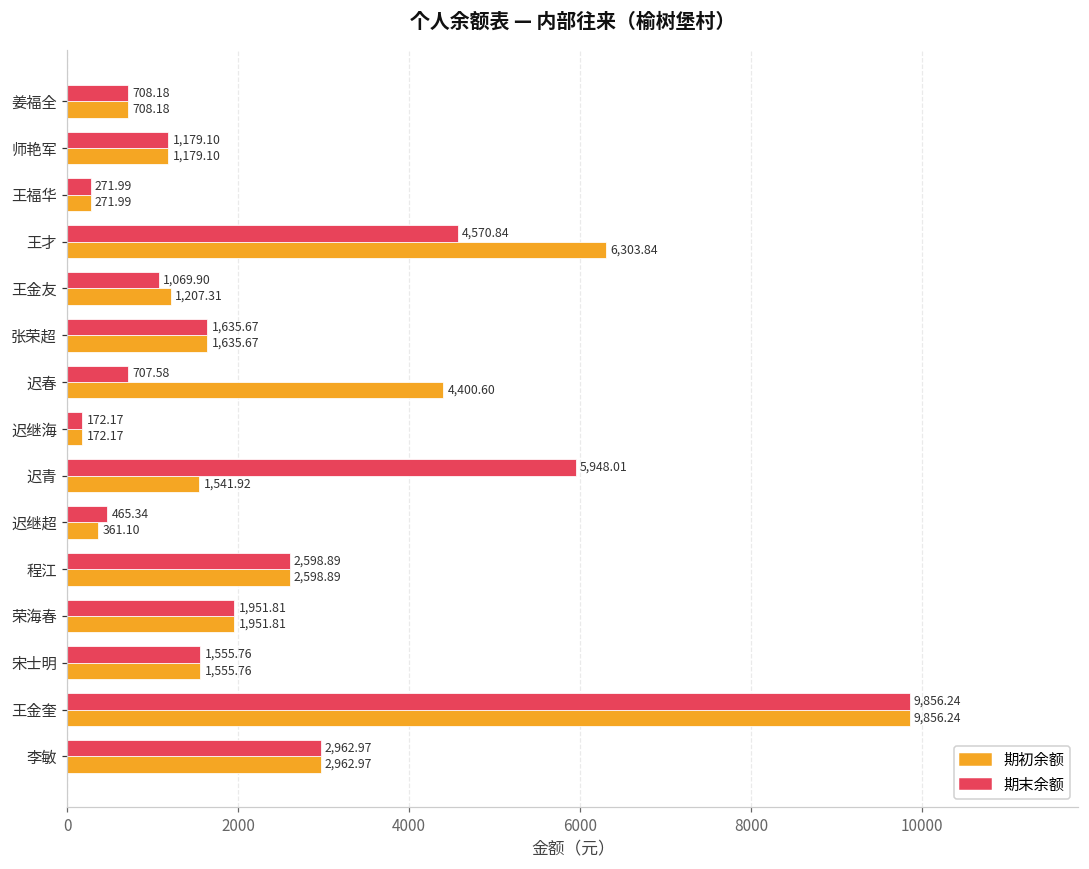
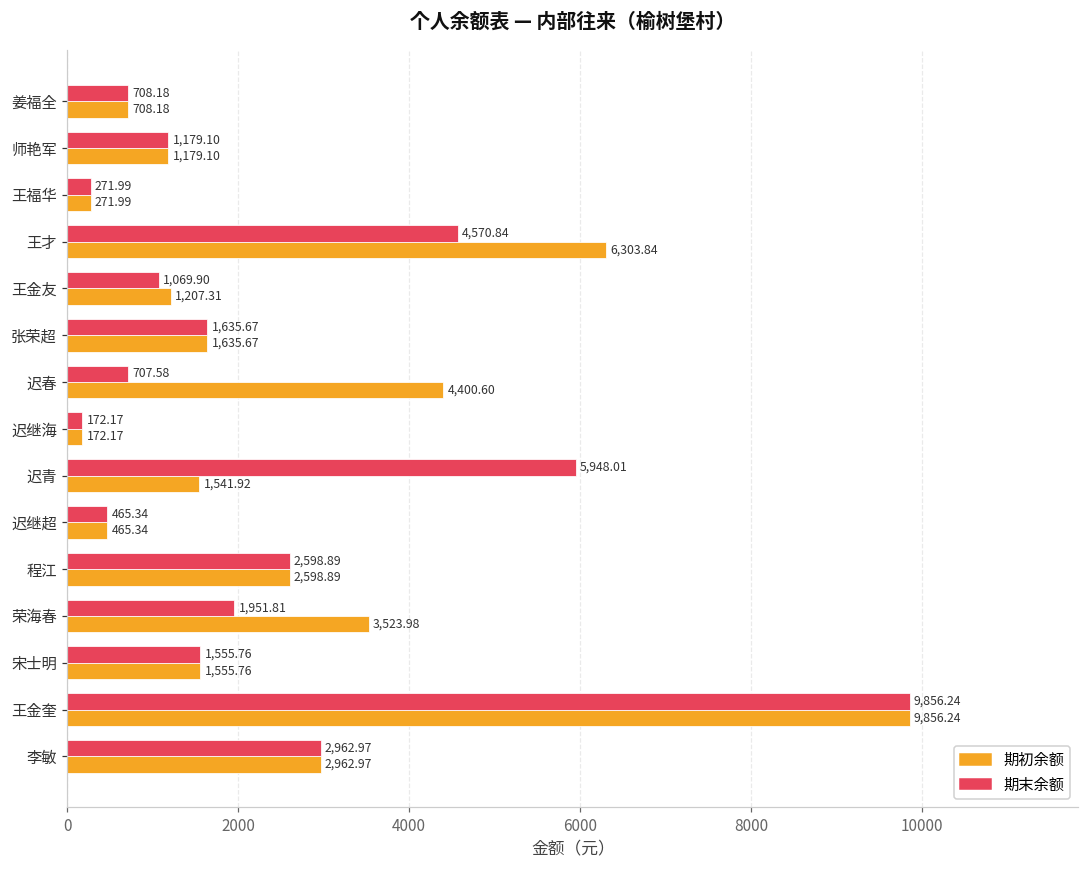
  {
    "期初余额": {
      "姜福全": "708.18",
      "师艳军": "1,179.10",
      "王福华": "271.99",
      "王才": "6,303.84",
      "王金友": "1,207.31",
      "张荣超": "1,635.67",
      "迟春": "4,400.60",
      "迟继海": "172.17",
      "迟青": "1,541.92",
-     "迟继超": "361.10",
+     "迟继超": "465.34",
      "程江": "2,598.89",
-     "荣海春": "1,951.81",
+     "荣海春": "3,523.98",
      "宋士明": "1,555.76",
      "王金奎": "9,856.24",
      "李敏": "2,962.97"
    },
    "期末余额": {
      "姜福全": "708.18",
      "师艳军": "1,179.10",
      "王福华": "271.99",
      "王才": "4,570.84",
      "王金友": "1,069.90",
      "张荣超": "1,635.67",
      "迟春": "707.58",
      "迟继海": "172.17",
      "迟青": "5,948.01",
      "迟继超": "465.34",
      "程江": "2,598.89",
      "荣海春": "1,951.81",
      "宋士明": "1,555.76",
      "王金奎": "9,856.24",
      "李敏": "2,962.97"
    }
  }
